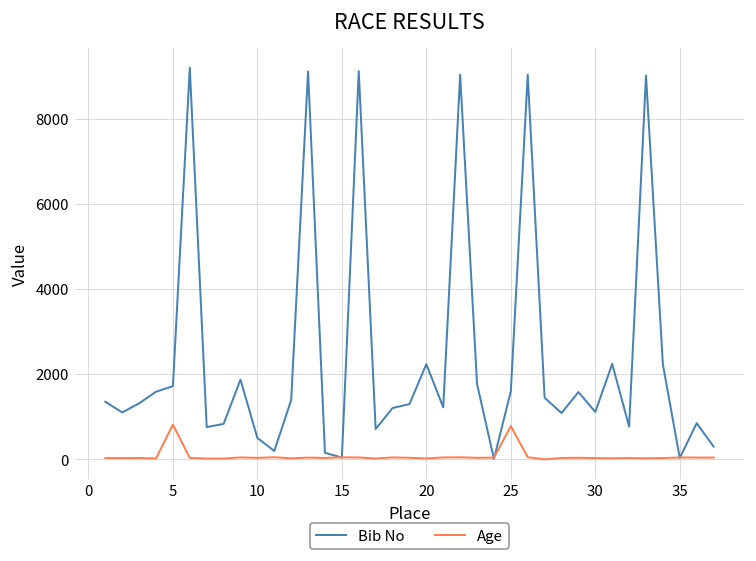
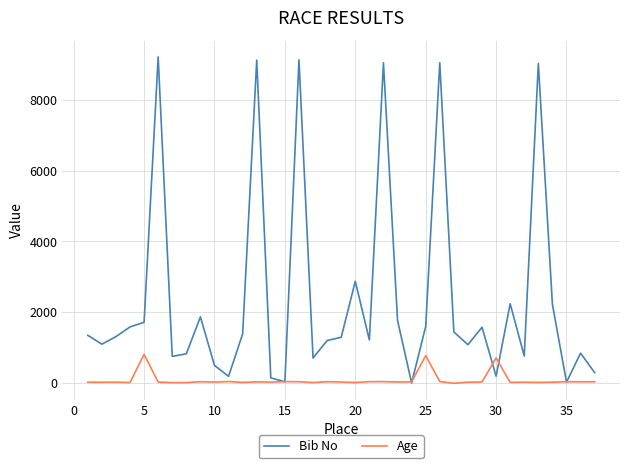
  {
    "Bib No": {
      "5": 1700,
      "10": 500,
-     "20": 2200,
+     "20": 2900,
      "25": 1600,
-     "30": 1100
+     "30": 200
    },
    "Age": {
      "5": 800,
      "10": 0,
      "20": 0,
      "25": 800,
-     "30": 0
+     "30": 700
    }
  }
